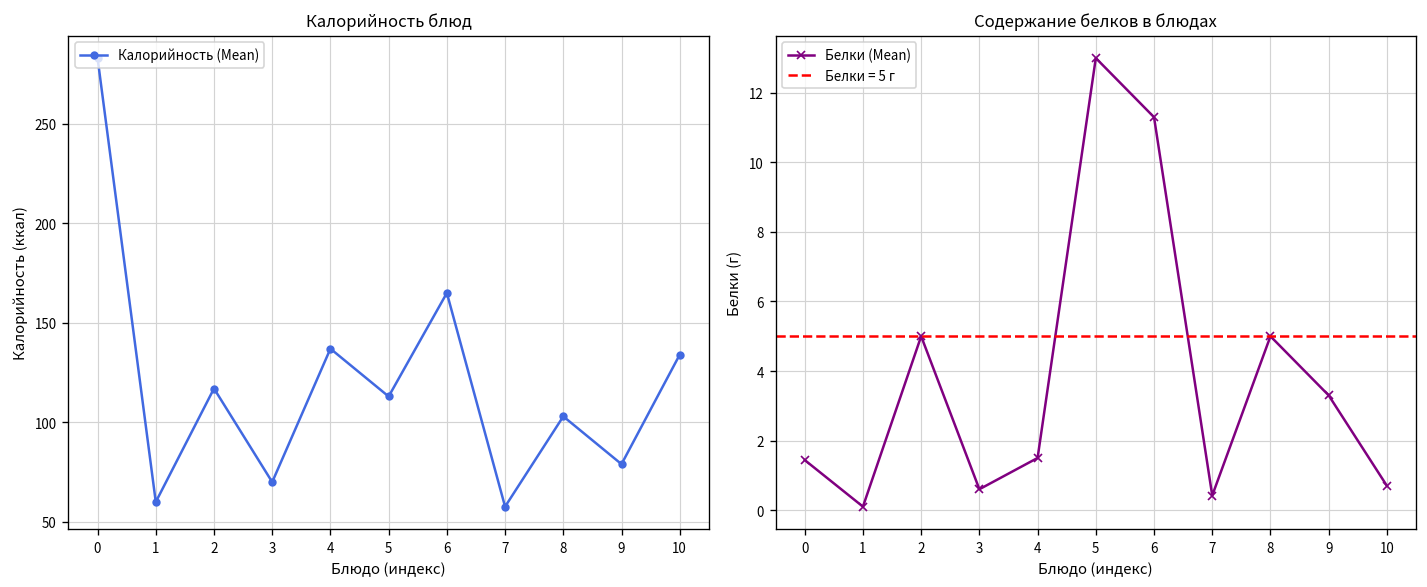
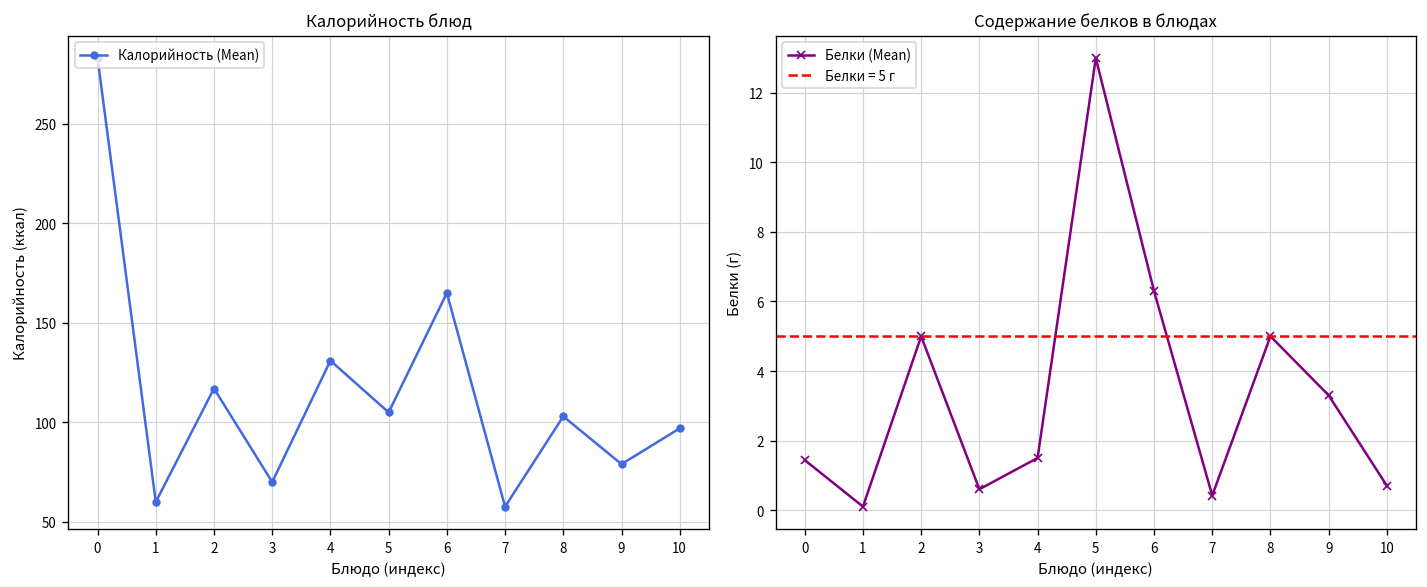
  {
    "Калорийность блюд": {
      "1": 60,
      "2": 117,
      "3": 70,
-     "4": 137,
-     "5": 113,
+     "4": 131,
+     "5": 105,
      "6": 165,
      "7": 58,
      "8": 103,
      "9": 79,
-     "10": 134
+     "10": 97
    },
    "Содержание белков в блюдах": {
      "0": 1.4,
      "1": 0.1,
      "2": 5.0,
      "3": 0.6,
      "4": 1.5,
      "5": 13.0,
-     "6": 11.3,
+     "6": 6.3,
      "7": 0.4,
      "8": 5.0,
      "9": 3.3,
      "10": 0.7
    }
  }
